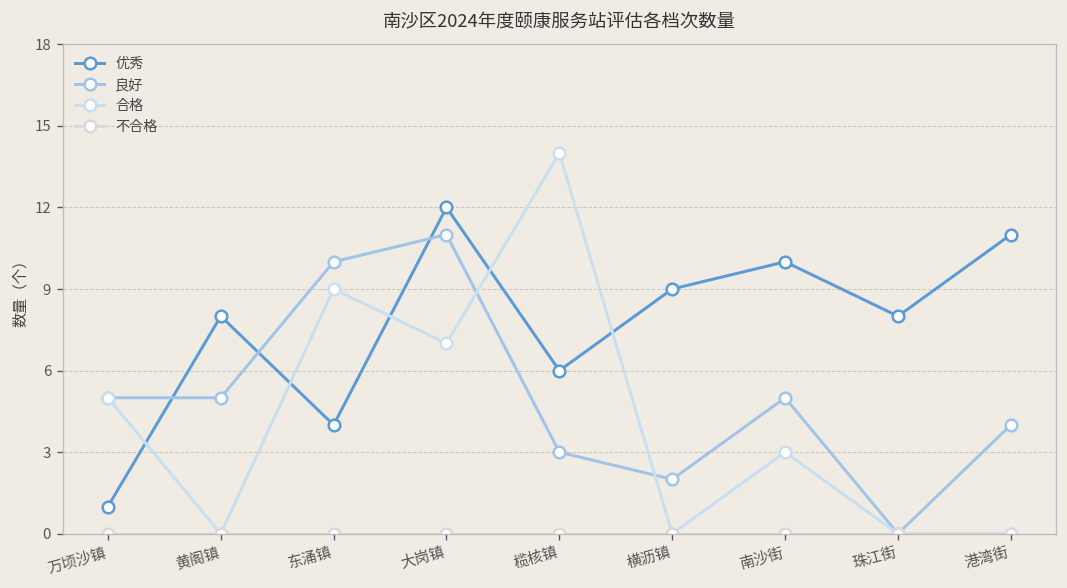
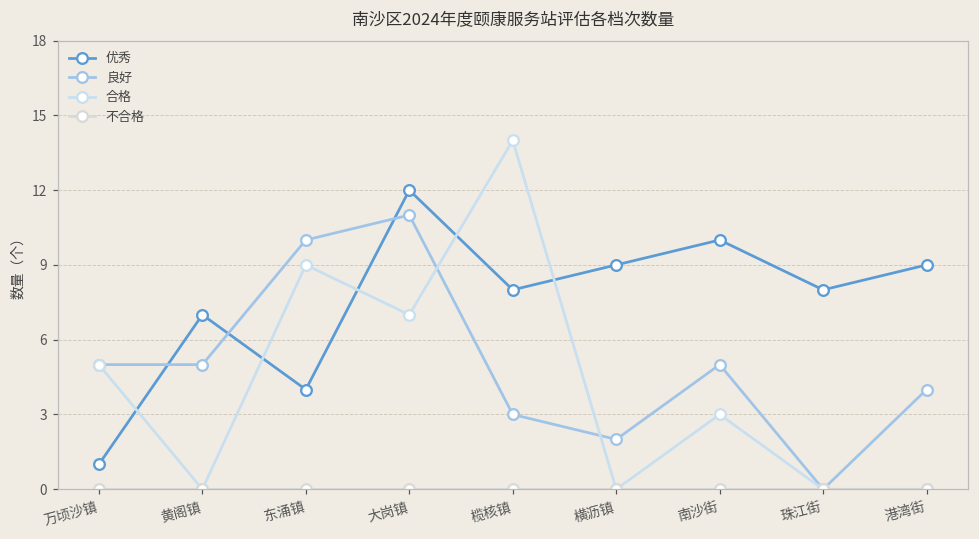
  {
    "优秀": {
      "万顷沙镇": 1,
-     "黄阁镇": 8,
+     "黄阁镇": 7,
      "东涌镇": 4,
      "大岗镇": 12,
-     "榄核镇": 6,
+     "榄核镇": 8,
      "横沥镇": 9,
      "南沙街": 10,
      "珠江街": 8,
-     "港湾街": 11
+     "港湾街": 9
    }
  }
